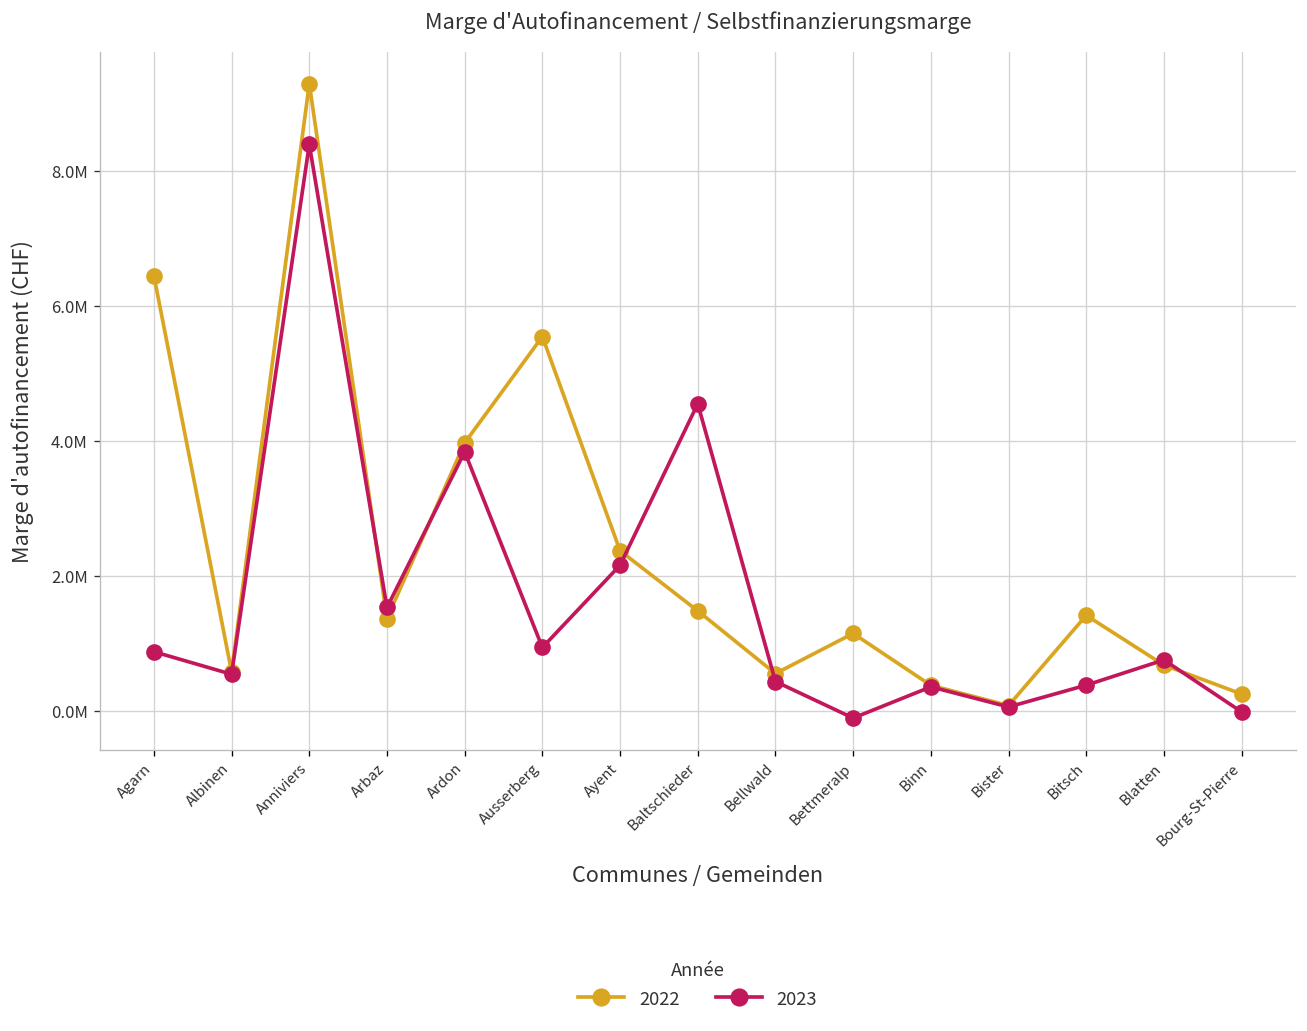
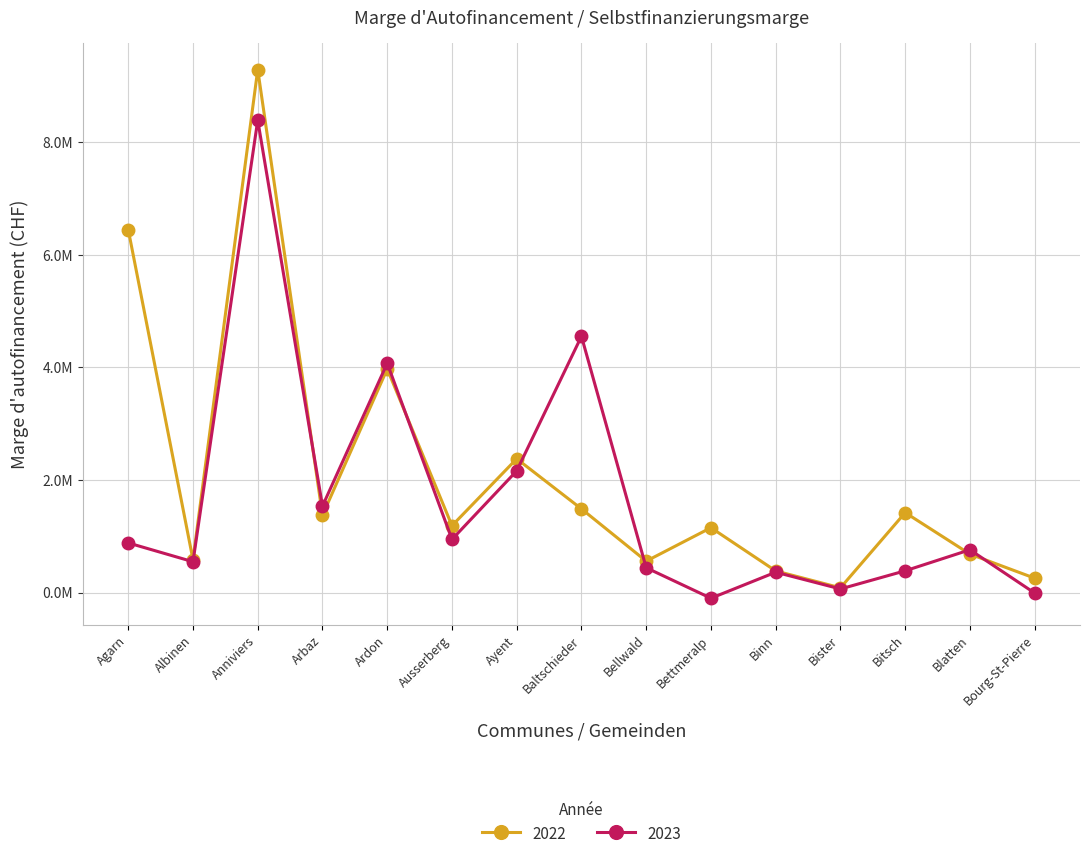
  {
    "2022": {
      "Agarn": 6400000,
      "Anniviers": 9300000,
      "Arbaz": 1400000,
      "Ardon": 4000000,
-     "Ausserberg": 5500000,
+     "Ausserberg": 1200000,
      "Ayent": 2400000,
      "Baltschieder": 1500000,
      "Bellwald": 600000,
      "Bettmeralp": 1200000,
      "Bitsch": 1400000,
      "Blatten": 700000,
      "Bourg-St-Pierre": 300000
    },
    "2023": {
      "Agarn": 900000,
      "Anniviers": 8400000,
      "Arbaz": 1500000,
-     "Ardon": 3800000,
+     "Ardon": 4100000,
      "Ausserberg": 900000,
      "Ayent": 2200000,
      "Baltschieder": 4600000,
      "Bellwald": 400000,
      "Bettmeralp": -100000,
      "Bitsch": 400000,
      "Blatten": 800000,
      "Bourg-St-Pierre": 0
    }
  }
